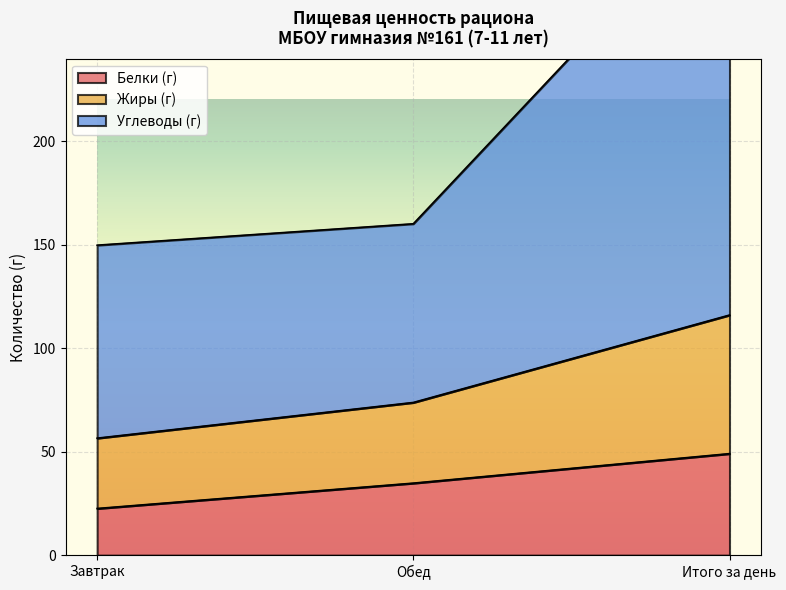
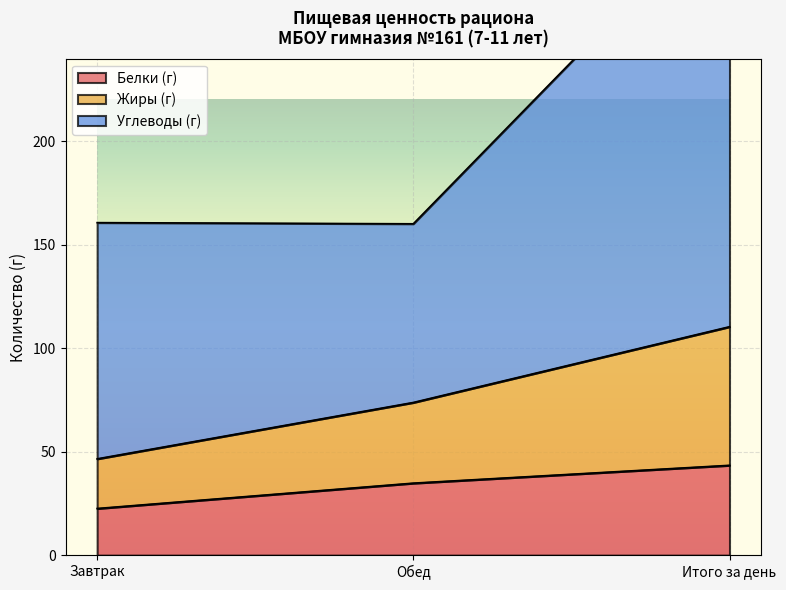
  {
    "Белки (г)": {
      "Завтрак": 23,
      "Обед": 35,
-     "Итого за день": 49
+     "Итого за день": 43
    },
    "Жиры (г)": {
-     "Завтрак": 34,
+     "Завтрак": 24,
      "Обед": 39,
      "Итого за день": 67
    },
    "Углеводы (г)": {
-     "Завтрак": 93,
+     "Завтрак": 114,
      "Обед": 86
    }
  }
